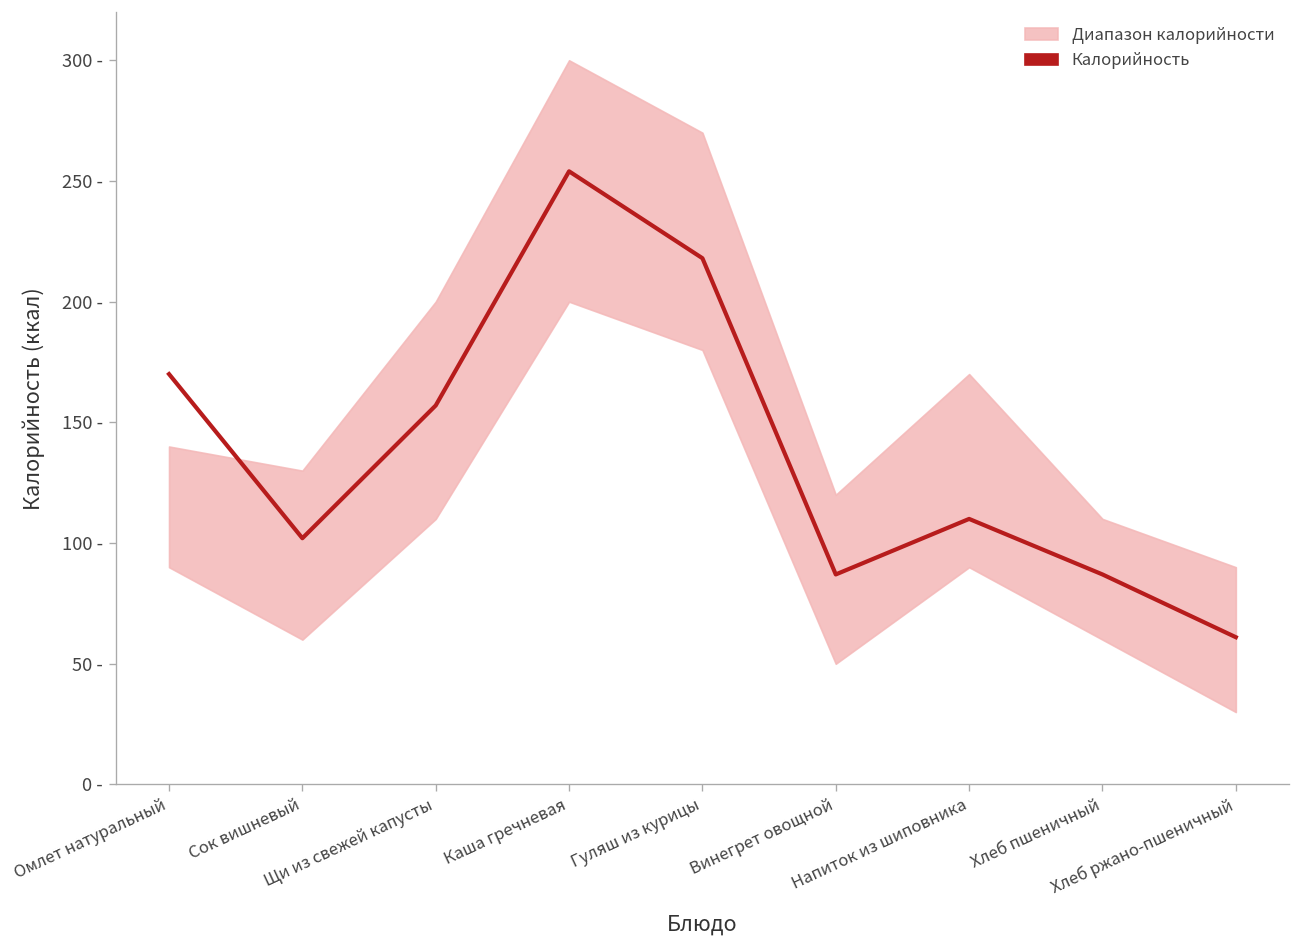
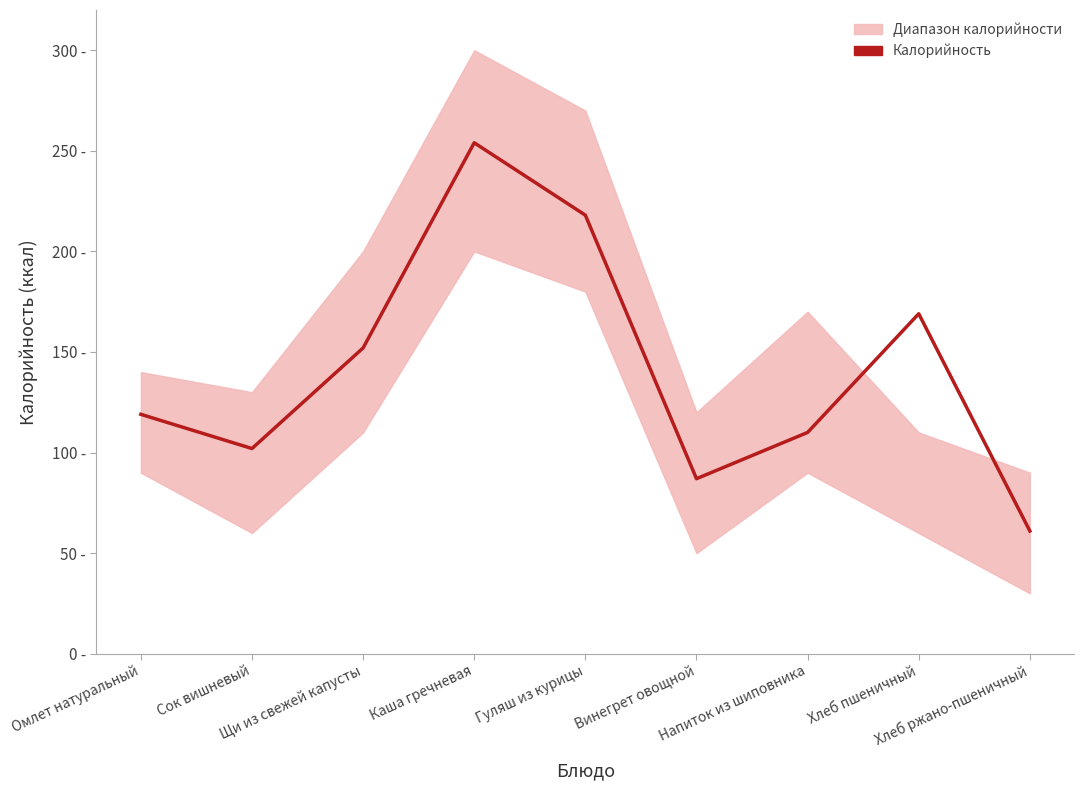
  {
    "Калорийность": {
-     "Омлет натуральный": "170 -",
+     "Омлет натуральный": "119 -",
      "Сок вишневый": "102 -",
-     "Щи из свежей капусты": "157 -",
+     "Щи из свежей капусты": "152 -",
      "Каша гречневая": "254 -",
      "Гуляш из курицы": "218 -",
      "Винегрет овощной": "87 -",
      "Напиток из шиповника": "110 -",
-     "Хлеб пшеничный": "87 -",
+     "Хлеб пшеничный": "169 -",
      "Хлеб ржано-пшеничный": "61 -"
    }
  }
